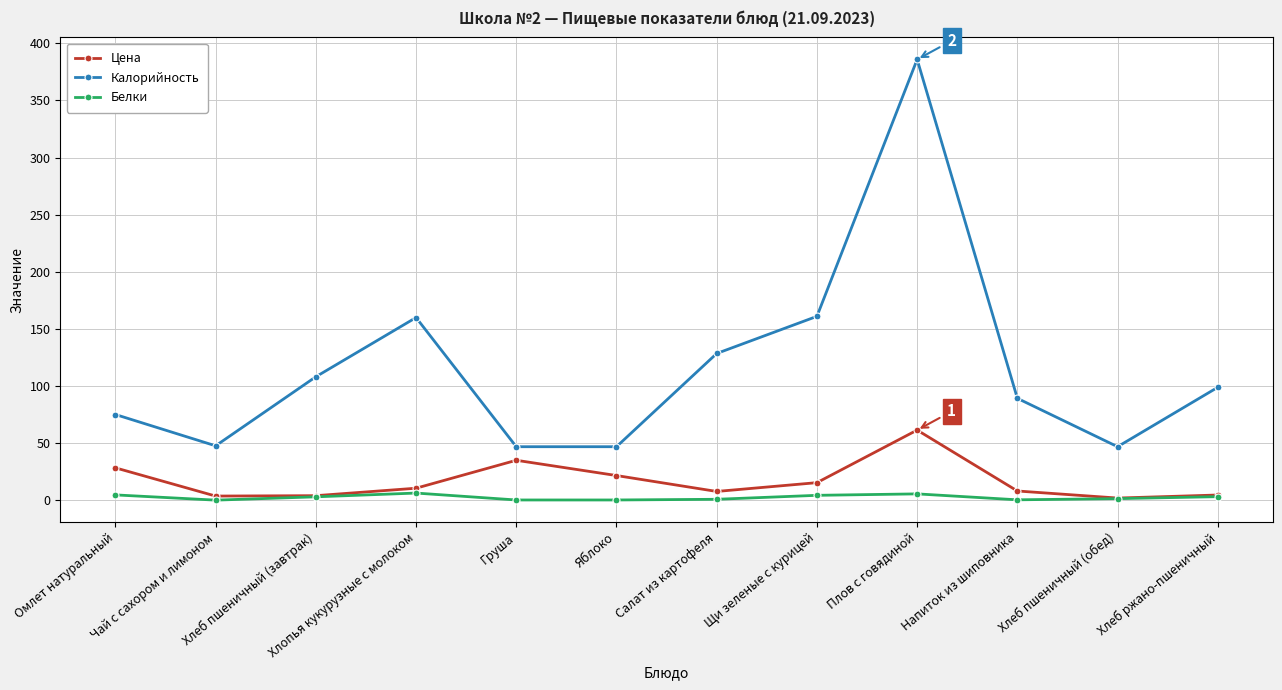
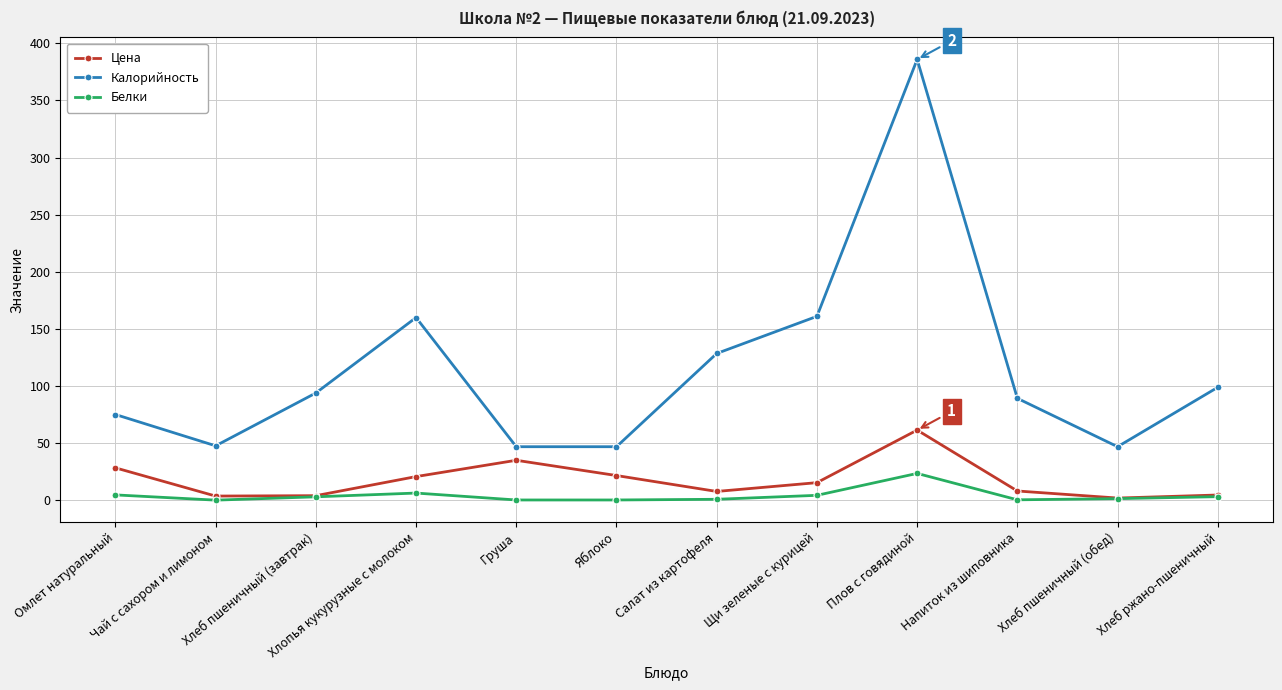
  {
    "Цена": {
      "Омлет натуральный": 29,
      "Чай с сахором и лимоном": 4,
-     "Хлопья кукурузные с молоком": 11,
+     "Хлопья кукурузные с молоком": 21,
      "Груша": 35,
      "Яблоко": 22,
      "Салат из картофеля": 8,
      "Щи зеленые с курицей": 16,
      "Плов с говядиной": 62,
      "Напиток из шиповника": 8
    },
    "Калорийность": {
      "Омлет натуральный": 75,
      "Чай с сахором и лимоном": 48,
-     "Хлеб пшеничный (завтрак)": 108,
+     "Хлеб пшеничный (завтрак)": 94,
      "Хлопья кукурузные с молоком": 160,
      "Груша": 47,
      "Яблоко": 47,
      "Салат из картофеля": 129,
      "Щи зеленые с курицей": 161,
      "Плов с говядиной": 386,
      "Напиток из шиповника": 89,
      "Хлеб пшеничный (обед)": 47,
      "Хлеб ржано-пшеничный": 99
    },
    "Белки": {
      "Омлет натуральный": 5,
      "Чай с сахором и лимоном": 0,
      "Хлопья кукурузные с молоком": 6,
      "Груша": 0,
      "Яблоко": 0,
      "Салат из картофеля": 1,
      "Щи зеленые с курицей": 4,
-     "Плов с говядиной": 6,
+     "Плов с говядиной": 24,
      "Напиток из шиповника": 1
    }
  }
